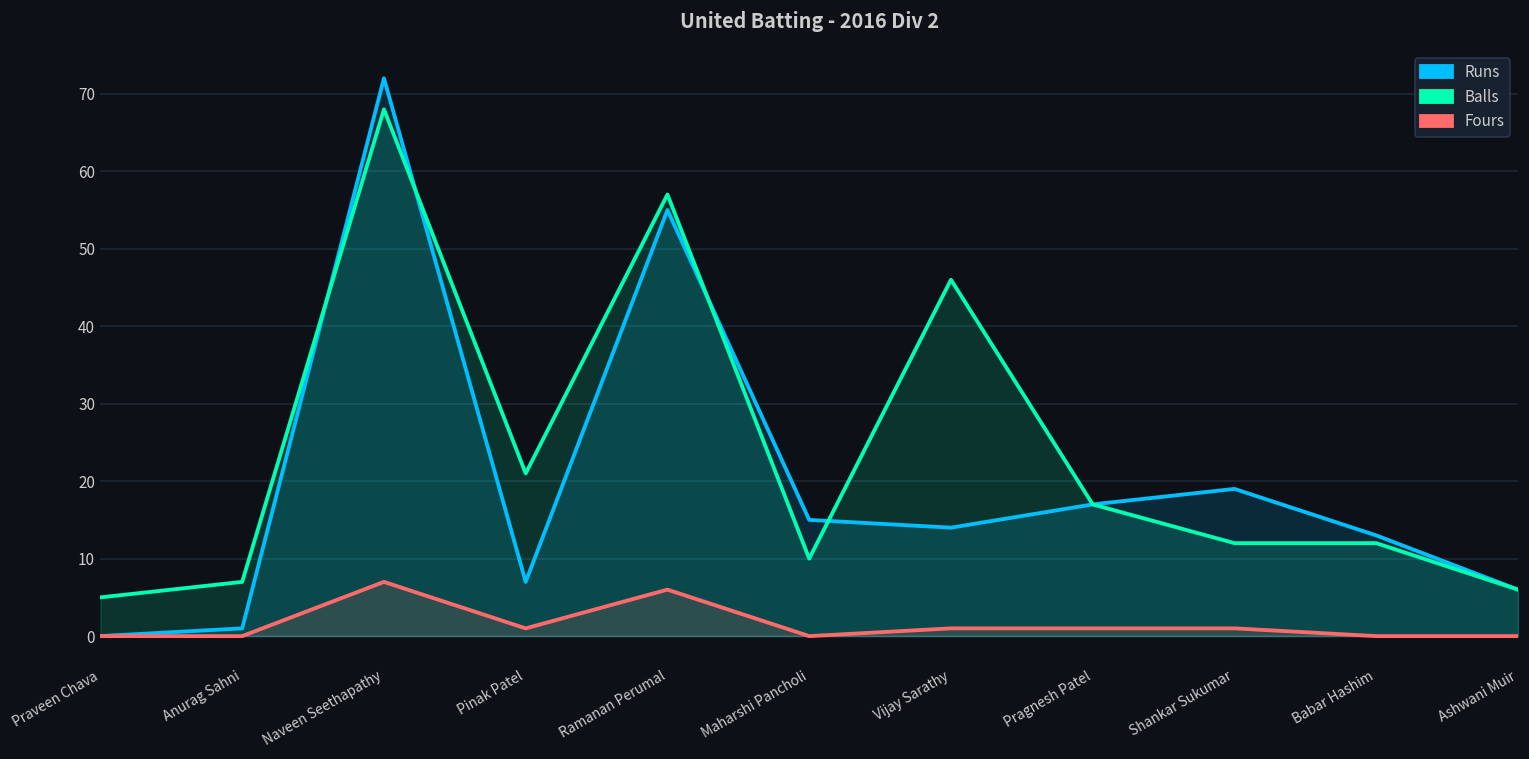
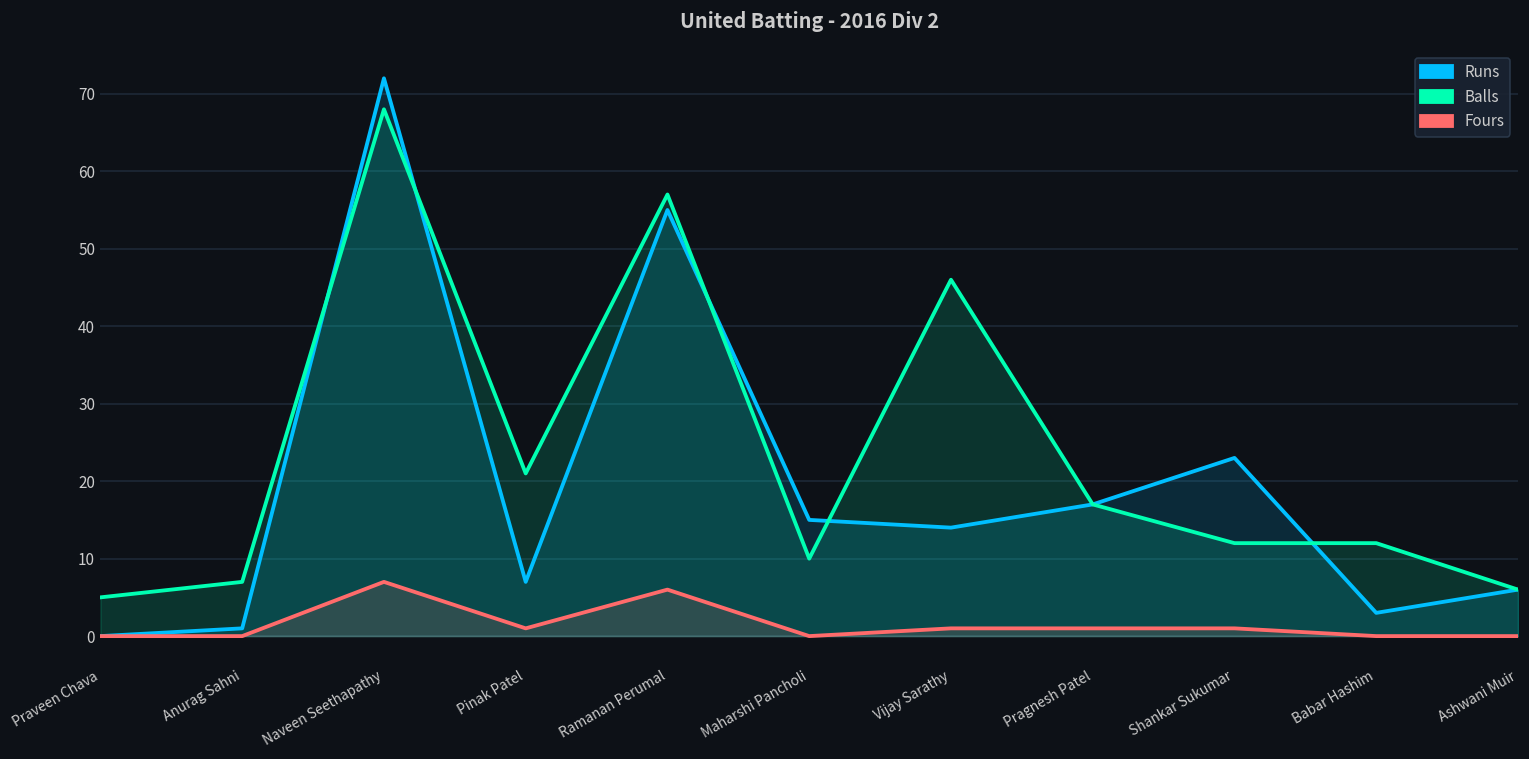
  {
    "Runs": {
      "Anurag Sahni": 1,
      "Naveen Seethapathy": 72,
      "Pinak Patel": 7,
      "Ramanan Perumal": 55,
      "Maharshi Pancholi": 15,
      "Vijay Sarathy": 14,
-     "Shankar Sukumar": 19,
-     "Babar Hashim": 13
+     "Shankar Sukumar": 23,
+     "Babar Hashim": 3
    },
    "Balls": {
      "Praveen Chava": 5,
      "Anurag Sahni": 7,
      "Naveen Seethapathy": 68,
      "Pinak Patel": 21,
      "Ramanan Perumal": 57,
      "Maharshi Pancholi": 10,
      "Vijay Sarathy": 46,
      "Shankar Sukumar": 12,
      "Babar Hashim": 12
    },
    "Fours": {
      "Anurag Sahni": 0,
      "Naveen Seethapathy": 7,
      "Pinak Patel": 1,
      "Ramanan Perumal": 6,
      "Maharshi Pancholi": 0,
      "Vijay Sarathy": 1,
      "Pragnesh Patel": 1,
      "Shankar Sukumar": 1,
      "Babar Hashim": 0,
      "Ashwani Muir": 0
    }
  }
